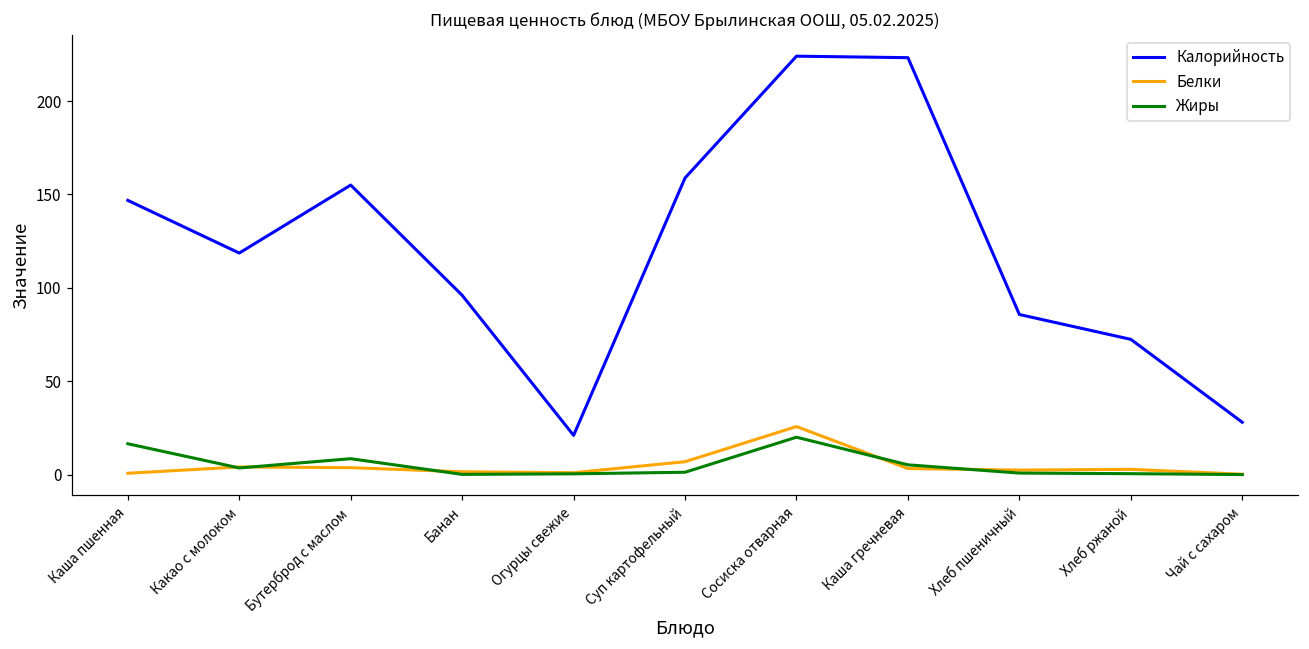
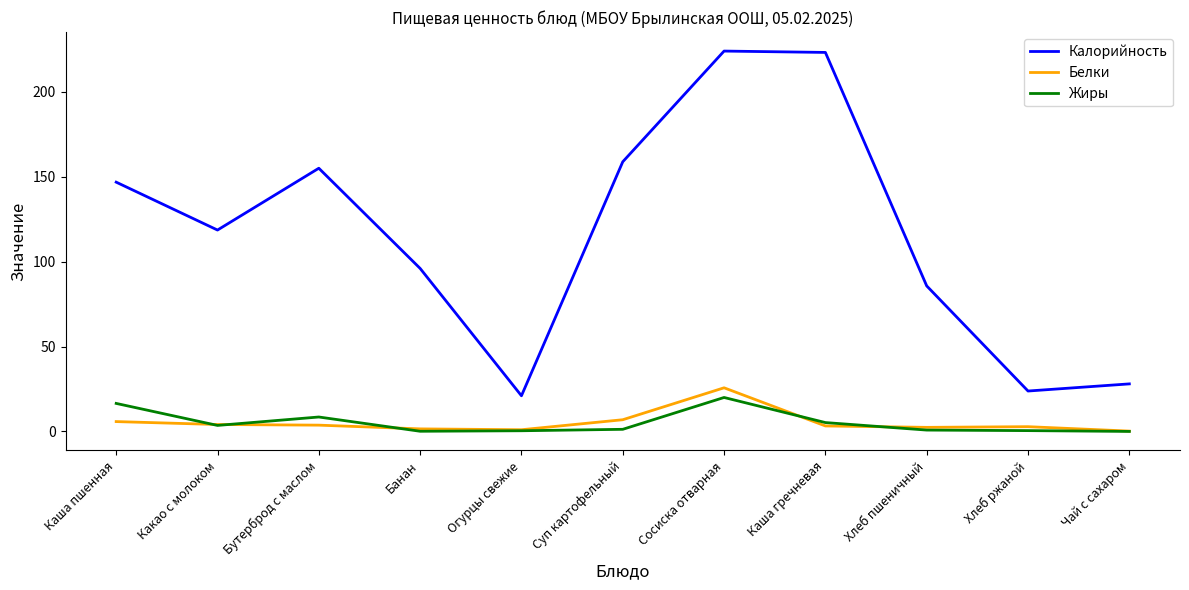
  {
    "Калорийность": {
      "Каша пшенная": 147,
      "Какао с молоком": 119,
      "Бутерброд с маслом": 155,
      "Банан": 96,
      "Огурцы свежие": 21,
      "Суп картофельный": 159,
      "Сосиска отварная": 224,
      "Каша гречневая": 223,
      "Хлеб пшеничный": 86,
-     "Хлеб ржаной": 72,
+     "Хлеб ржаной": 24,
      "Чай с сахаром": 28
    },
    "Белки": {
-     "Каша пшенная": 1,
+     "Каша пшенная": 6,
      "Бутерброд с маслом": 4,
      "Суп картофельный": 7,
      "Сосиска отварная": 26,
      "Каша гречневая": 3,
      "Хлеб пшеничный": 2,
      "Хлеб ржаной": 3
    },
    "Жиры": {
      "Каша пшенная": 17,
      "Бутерброд с маслом": 9,
      "Суп картофельный": 1,
      "Сосиска отварная": 20,
      "Каша гречневая": 5,
      "Хлеб пшеничный": 1,
      "Хлеб ржаной": 0
    }
  }
